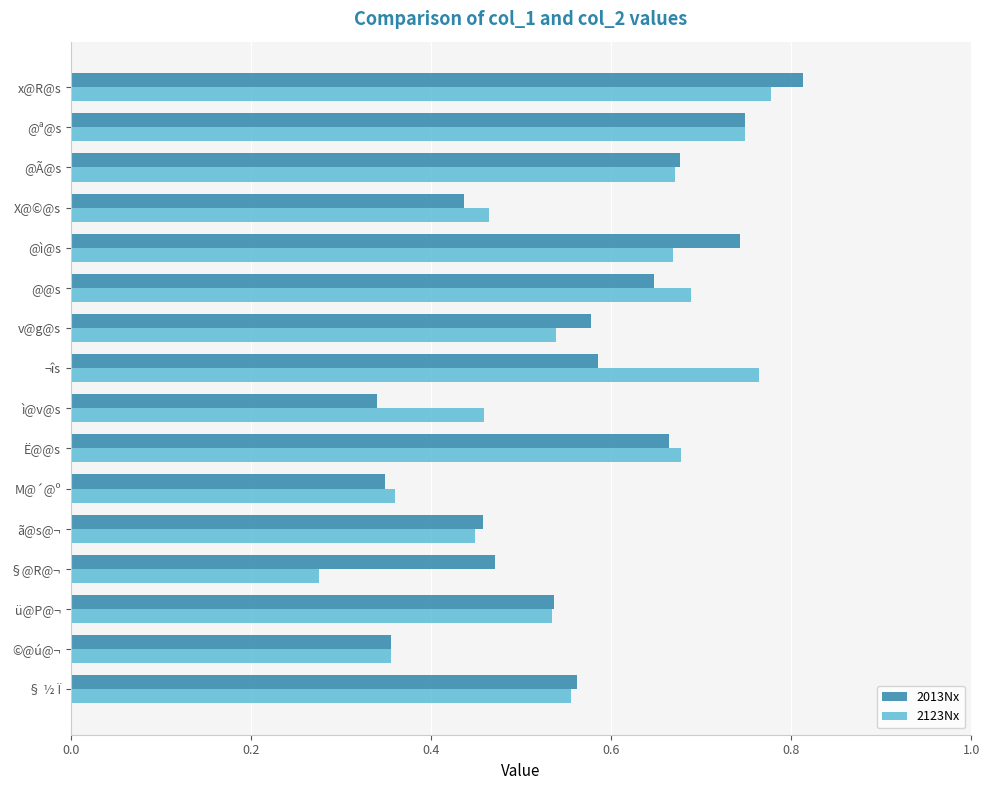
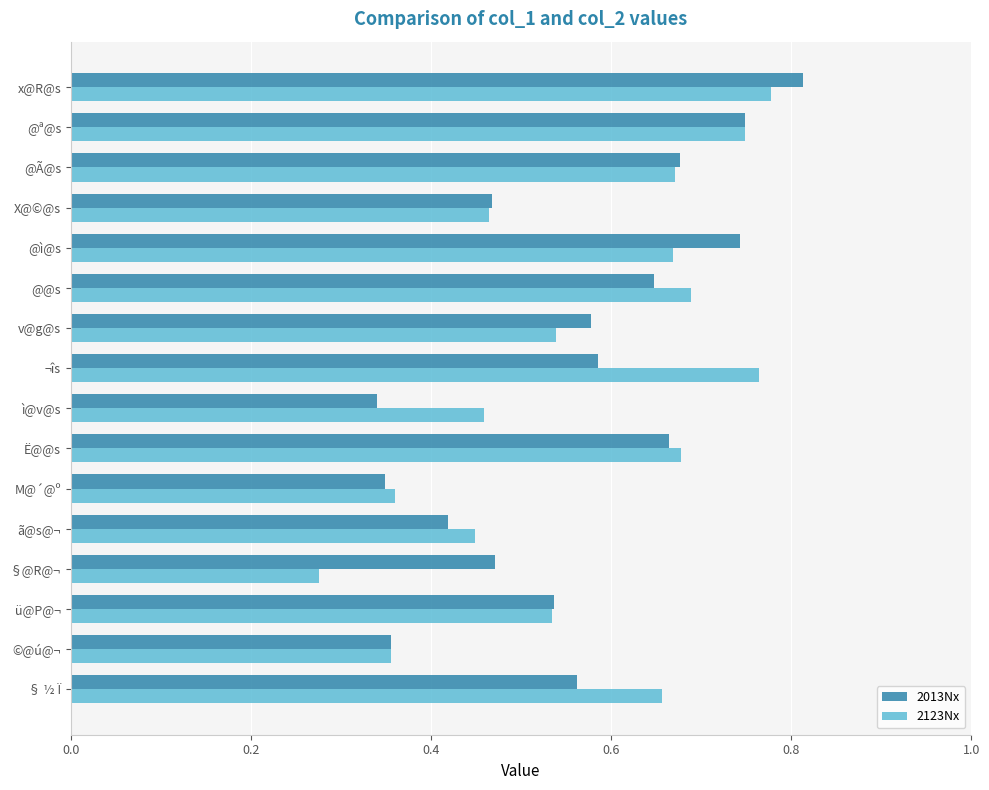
  {
    "2013Nx": {
      "x@R@s": 0.81,
      "@ª@s": 0.75,
      "@Ã@s": 0.68,
-     "X@©@s": 0.44,
+     "X@©@s": 0.47,
      "@ì@s": 0.74,
      "@@s": 0.65,
      "v@g@s": 0.58,
      "¬îs": 0.59,
      "ì@v@s": 0.34,
      "Ë@@s": 0.66,
      "M@´@º": 0.35,
-     "ã@s@¬": 0.46,
+     "ã@s@¬": 0.42,
      "§@R@¬": 0.47,
      "ü@P@¬": 0.54,
      "©@ú@¬": 0.36,
      "§ ½ Ï": 0.56
    },
    "2123Nx": {
      "x@R@s": 0.78,
      "@ª@s": 0.75,
      "@Ã@s": 0.67,
      "X@©@s": 0.46,
      "@ì@s": 0.67,
      "@@s": 0.69,
      "v@g@s": 0.54,
      "¬îs": 0.76,
      "ì@v@s": 0.46,
      "Ë@@s": 0.68,
      "M@´@º": 0.36,
      "ã@s@¬": 0.45,
      "§@R@¬": 0.28,
      "ü@P@¬": 0.53,
      "©@ú@¬": 0.36,
-     "§ ½ Ï": 0.56
+     "§ ½ Ï": 0.66
    }
  }
